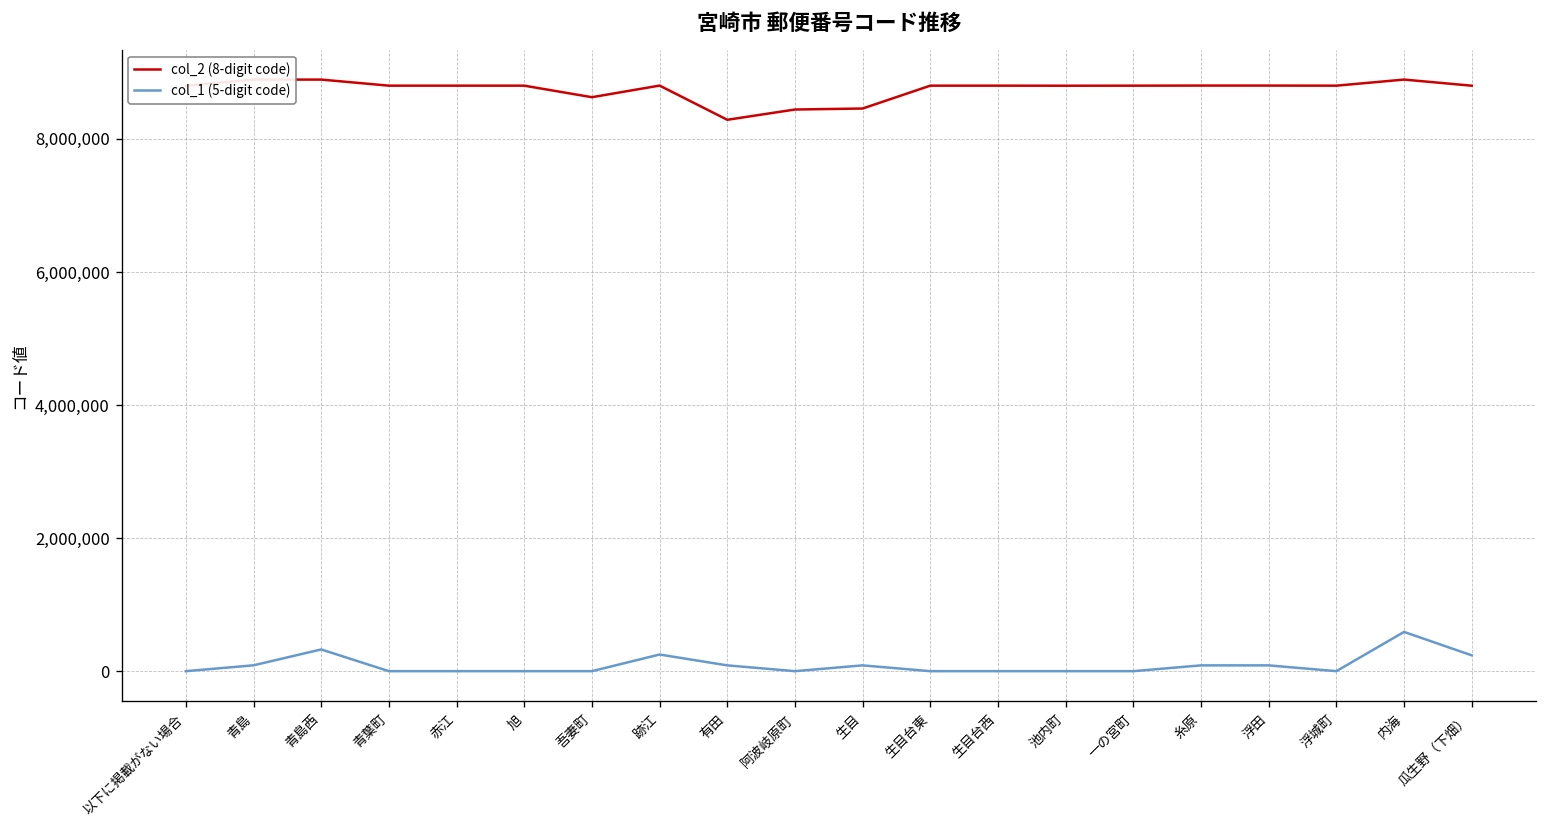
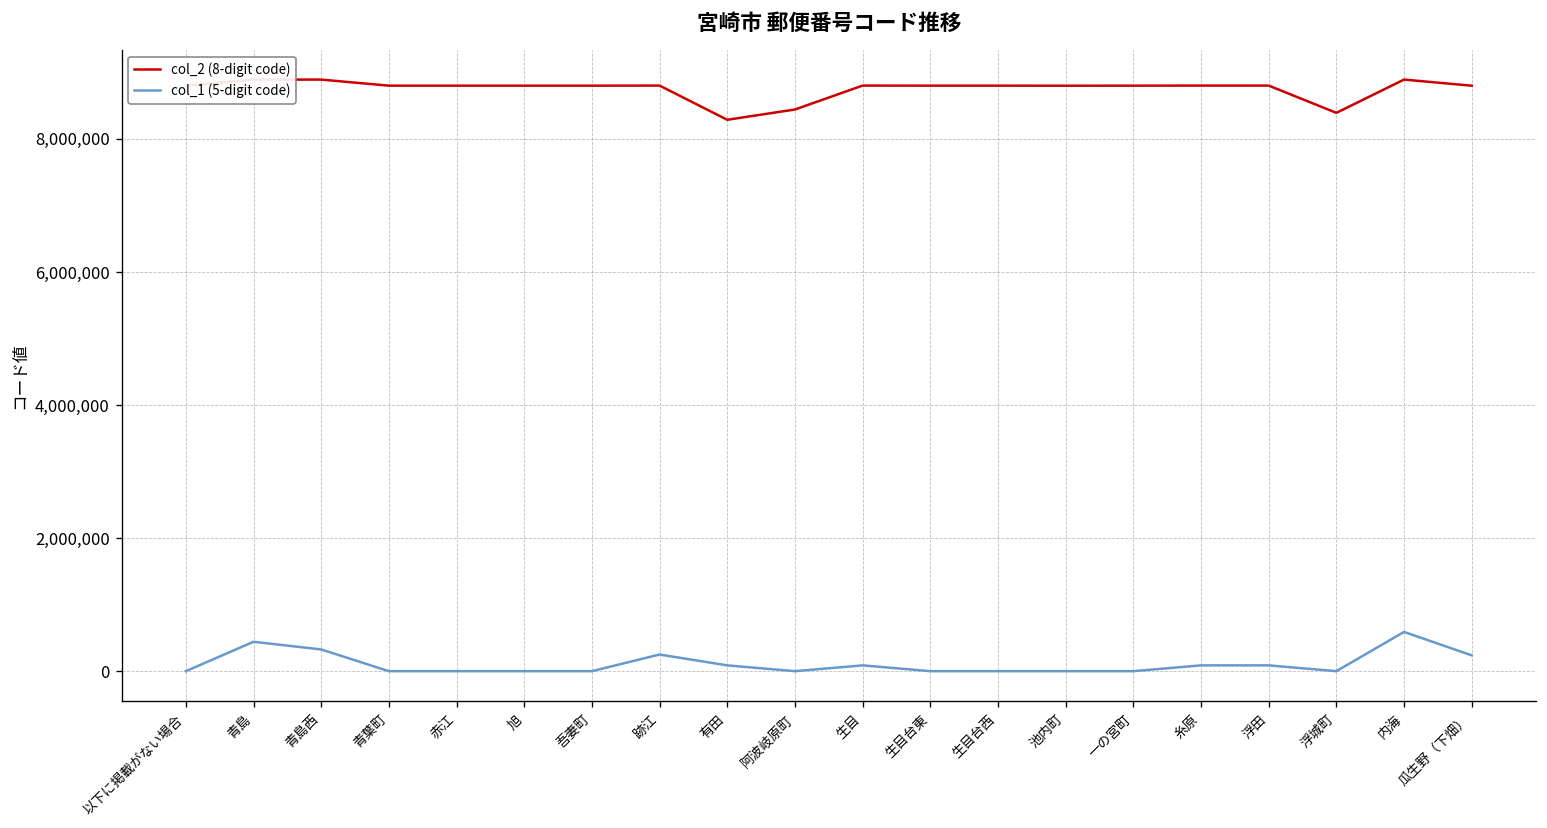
  {
    "col_2 (8-digit code)": {
      "青島西": "8,900,000",
      "青葉町": "8,800,000",
      "赤江": "8,800,000",
      "旭": "8,800,000",
-     "吾妻町": "8,600,000",
+     "吾妻町": "8,800,000",
      "跡江": "8,800,000",
      "有田": "8,300,000",
      "阿波岐原町": "8,400,000",
-     "生目": "8,500,000",
+     "生目": "8,800,000",
      "生目台東": "8,800,000",
      "生目台西": "8,800,000",
      "池内町": "8,800,000",
      "一の宮町": "8,800,000",
      "糸原": "8,800,000",
      "浮田": "8,800,000",
-     "浮城町": "8,800,000",
+     "浮城町": "8,400,000",
      "内海": "8,900,000",
      "瓜生野（下畑）": "8,800,000"
    },
    "col_1 (5-digit code)": {
      "以下に掲載がない場合": "0",
-     "青島": "100,000",
+     "青島": "400,000",
      "青島西": "300,000",
      "青葉町": "0",
      "赤江": "0",
      "旭": "0",
      "吾妻町": "0",
      "跡江": "300,000",
      "有田": "100,000",
      "阿波岐原町": "0",
      "生目": "100,000",
      "生目台東": "0",
      "生目台西": "0",
      "池内町": "0",
      "一の宮町": "0",
      "糸原": "100,000",
      "浮田": "100,000",
      "浮城町": "0",
      "内海": "600,000",
      "瓜生野（下畑）": "200,000"
    }
  }
